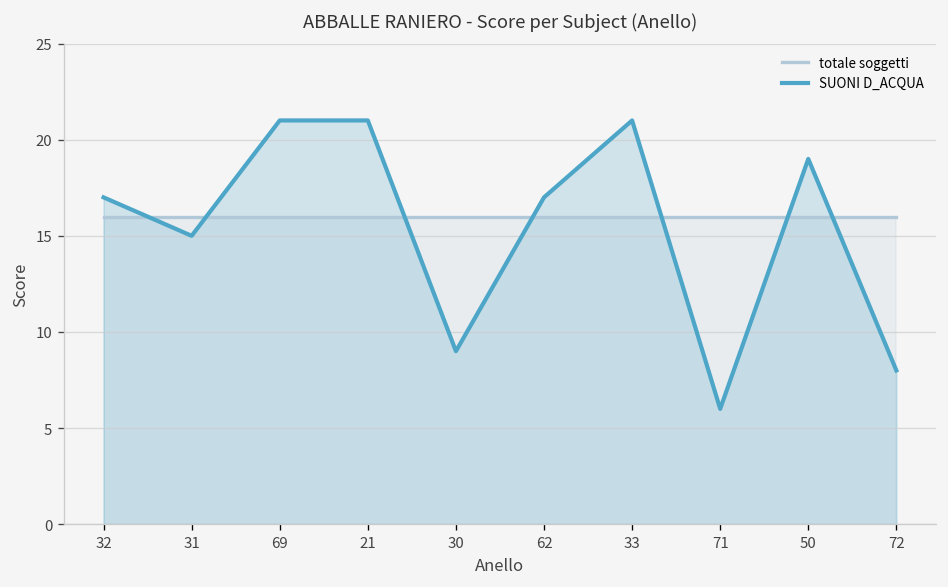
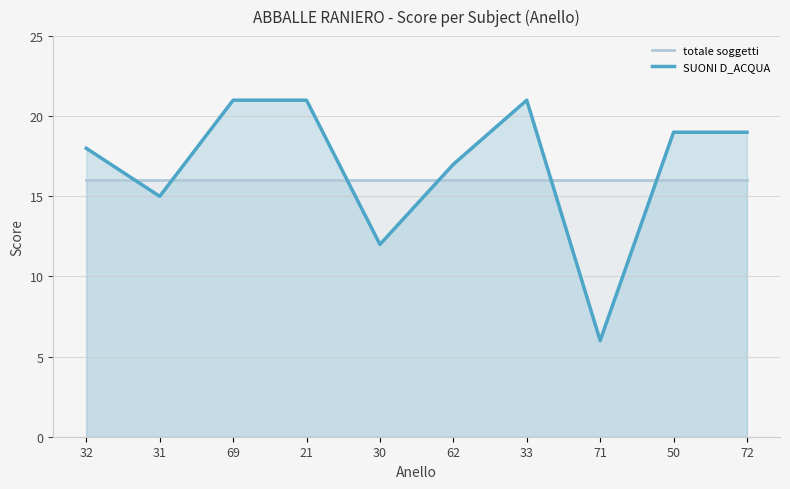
  {
    "totale soggetti": {
      "32": 16,
      "31": 16,
      "69": 16,
      "21": 16,
      "30": 16,
      "62": 16,
      "33": 16,
      "71": 16,
      "50": 16,
      "72": 16
    },
    "SUONI D_ACQUA": {
-     "32": 17,
+     "32": 18,
      "31": 15,
      "69": 21,
      "21": 21,
-     "30": 9,
+     "30": 12,
      "62": 17,
      "33": 21,
      "71": 6,
      "50": 19,
-     "72": 8
+     "72": 19
    }
  }
